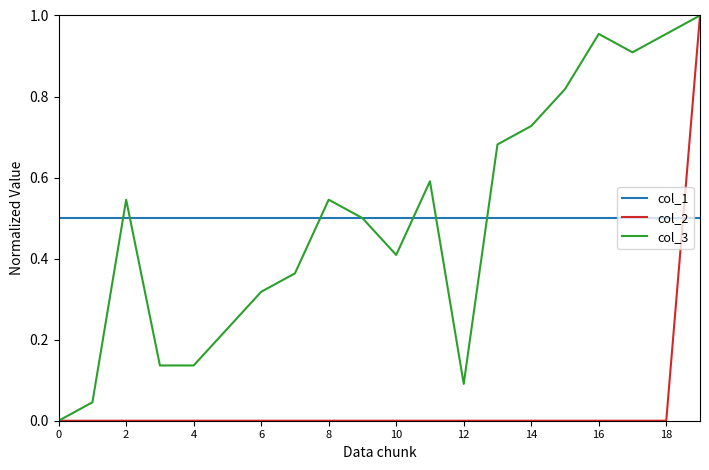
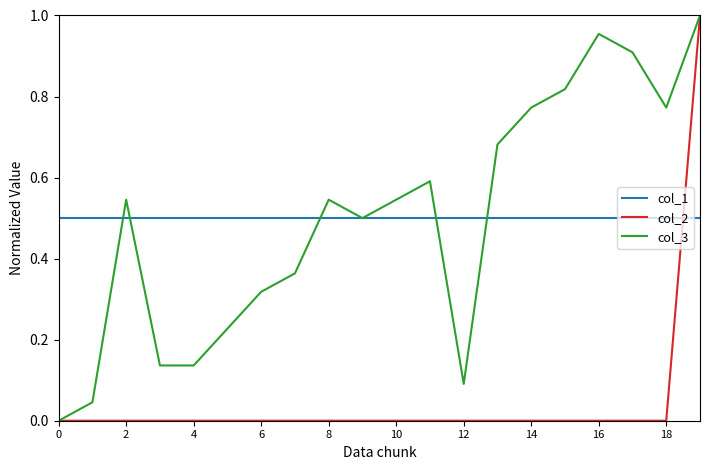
  {
    "col_1": {
      "0": 0.50,
      "2": 0.50,
      "4": 0.50,
      "6": 0.50,
      "8": 0.50,
      "10": 0.50,
      "12": 0.50,
      "14": 0.50,
      "16": 0.50
    },
    "col_2": {
      "2": 0.00,
      "4": 0.00,
      "6": 0.00,
      "8": 0.00,
      "10": 0.00,
      "12": 0.00,
      "14": 0.00,
      "16": 0.00,
      "18": 0.00
    },
    "col_3": {
      "2": 0.55,
      "4": 0.14,
      "6": 0.32,
      "8": 0.55,
-     "10": 0.41,
+     "10": 0.55,
      "12": 0.09,
-     "14": 0.73,
+     "14": 0.77,
      "16": 0.95,
-     "18": 0.95
+     "18": 0.77
    }
  }
